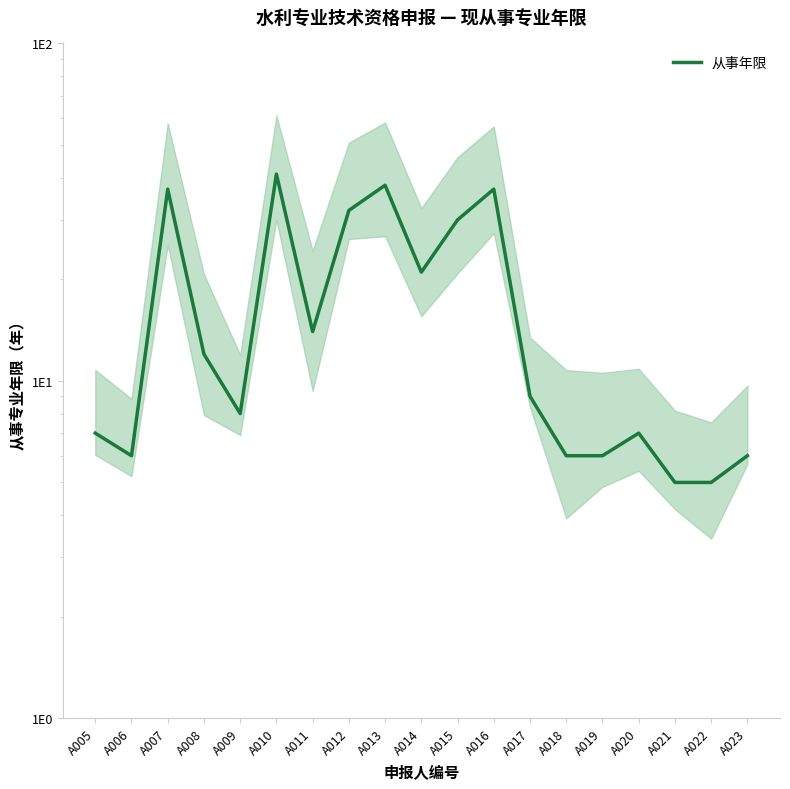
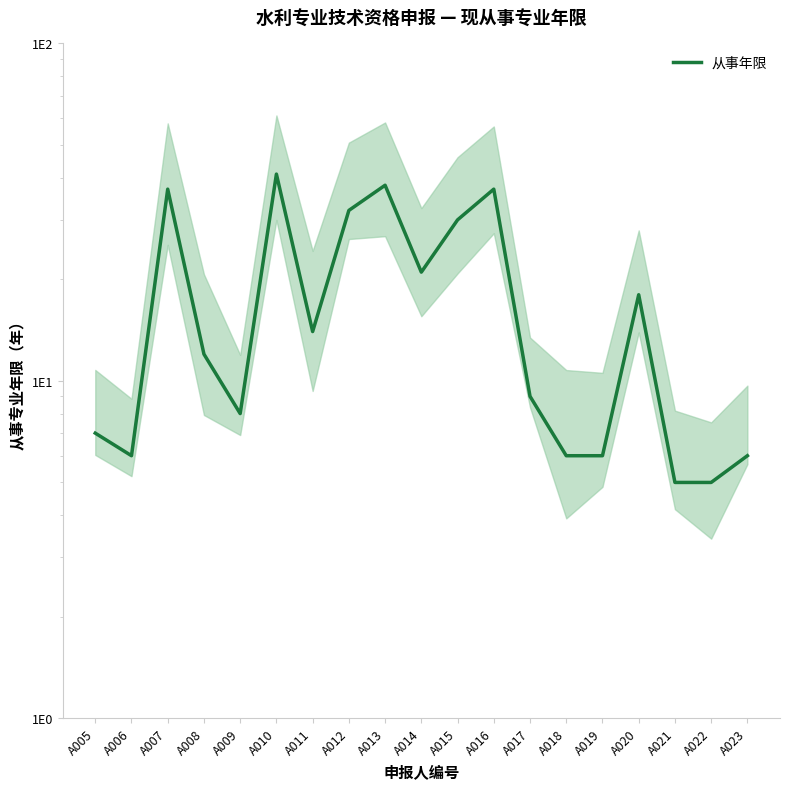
  {
    "从事年限": {
      "A005": 7,
      "A006": 6,
      "A007": 37,
      "A008": 12,
      "A009": 8,
      "A010": 41,
      "A011": 14,
      "A012": 32,
      "A013": 38,
      "A014": 21,
      "A015": 30,
      "A016": 37,
      "A017": 9,
      "A018": 6,
      "A019": 6,
-     "A020": 7,
+     "A020": 18,
      "A021": 5,
      "A022": 5,
      "A023": 6
    }
  }
